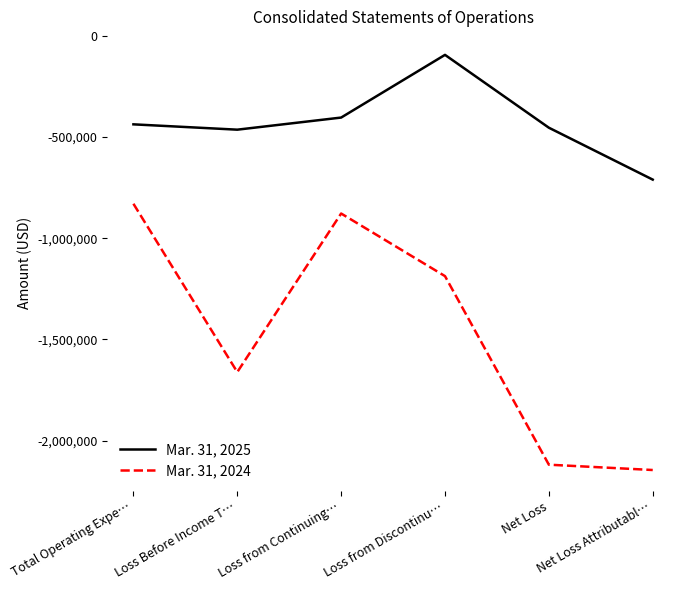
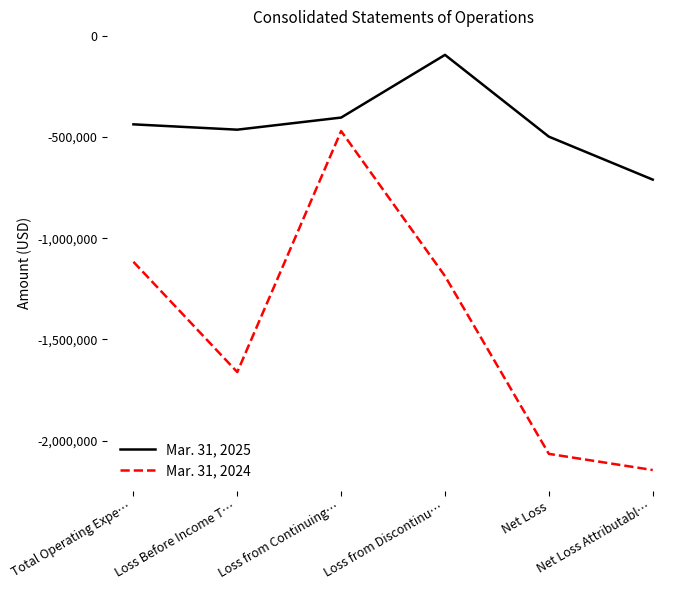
  {
    "Mar. 31, 2025": {
      "Total Operating Expe…": "-440,000",
      "Loss Before Income T…": "-460,000",
      "Loss from Continuing…": "-400,000",
      "Loss from Discontinu…": "-90,000",
-     "Net Loss": "-450,000",
+     "Net Loss": "-500,000",
      "Net Loss Attributabl…": "-710,000"
    },
    "Mar. 31, 2024": {
-     "Total Operating Expe…": "-830,000",
+     "Total Operating Expe…": "-1,120,000",
      "Loss Before Income T…": "-1,660,000",
-     "Loss from Continuing…": "-880,000",
+     "Loss from Continuing…": "-470,000",
      "Loss from Discontinu…": "-1,190,000",
-     "Net Loss": "-2,120,000",
+     "Net Loss": "-2,060,000",
      "Net Loss Attributabl…": "-2,140,000"
    }
  }
